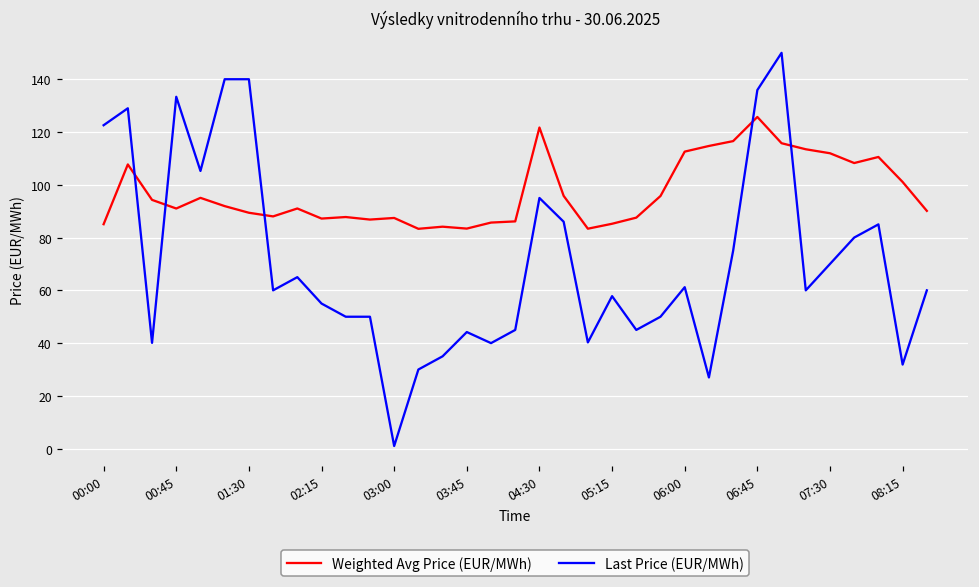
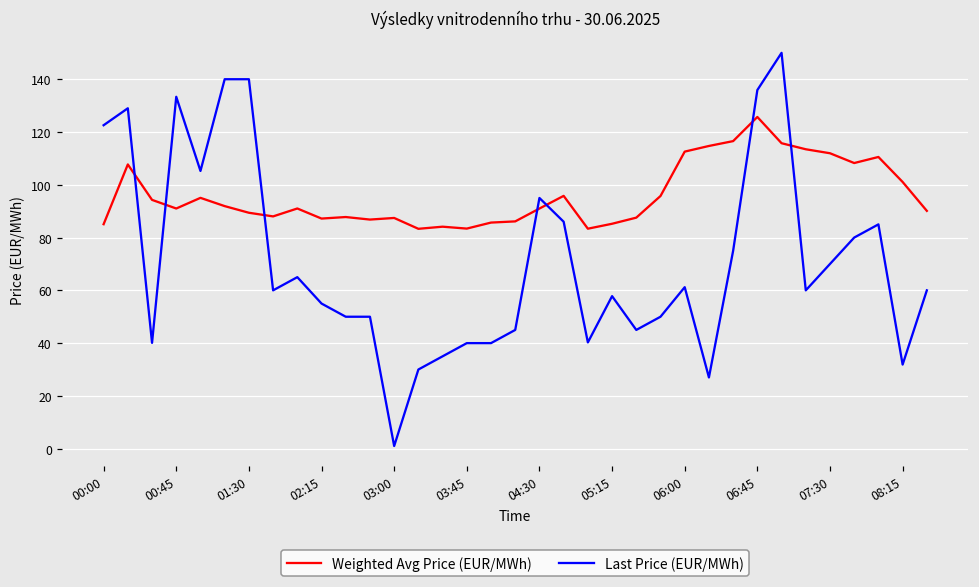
  {
    "Weighted Avg Price (EUR/MWh)": {
      "00:00": 85,
      "00:45": 91,
      "01:30": 89,
      "02:15": 87,
      "03:00": 87,
      "03:45": 83,
-     "04:30": 122,
+     "04:30": 91,
      "05:15": 85,
      "06:00": 113,
      "06:45": 126,
      "07:30": 112,
      "08:15": 101
    },
    "Last Price (EUR/MWh)": {
      "00:00": 123,
      "00:45": 133,
      "01:30": 140,
      "02:15": 55,
      "03:00": 1,
-     "03:45": 44,
+     "03:45": 40,
      "04:30": 95,
      "05:15": 58,
      "06:00": 61,
      "06:45": 136,
      "07:30": 70,
      "08:15": 32
    }
  }
